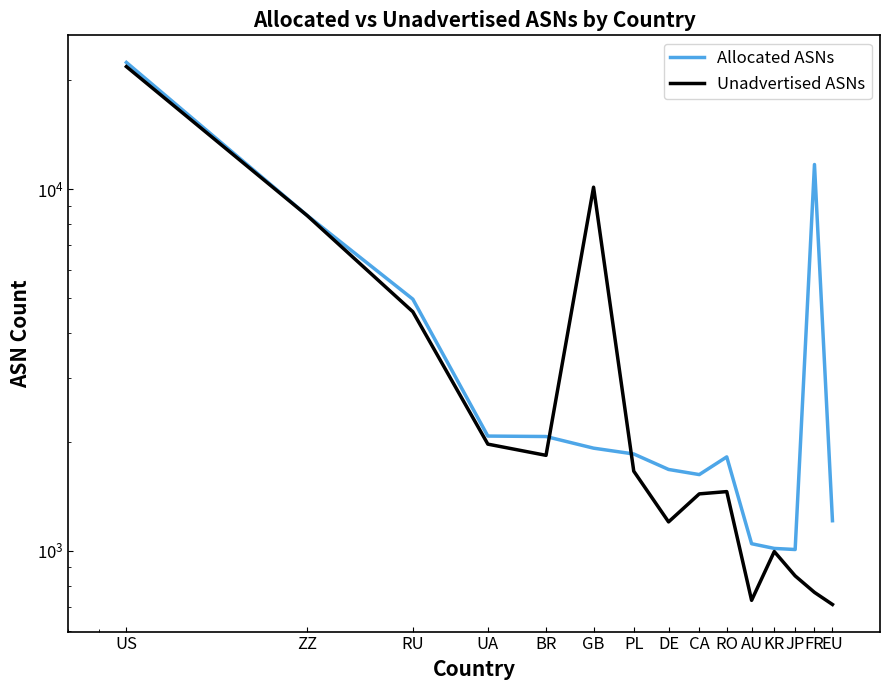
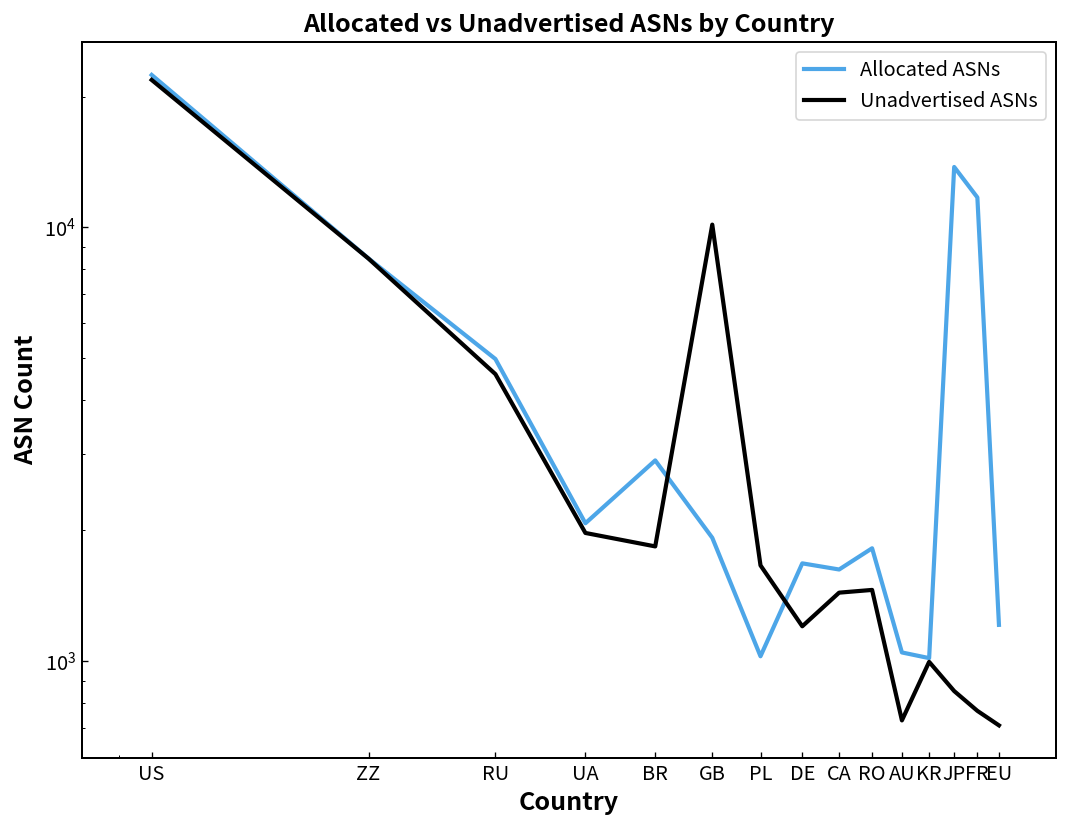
  {
    "Allocated ASNs": {
      "US": 22000,
      "RU": 5000,
      "UA": 2100,
-     "BR": 2100,
+     "BR": 2900,
      "GB": 1900,
-     "PL": 1900,
+     "PL": 1030,
      "DE": 1700,
      "CA": 1600,
      "RO": 1800,
      "AU": 1050,
      "KR": 1020,
-     "JP": 1010,
+     "JP": 13800,
      "FR": 11700,
      "EU": 1210
    },
    "Unadvertised ASNs": {
      "US": 22000,
      "RU": 4600,
      "UA": 2000,
      "BR": 1800,
      "GB": 10100,
      "PL": 1700,
      "DE": 1200,
      "CA": 1440,
      "RO": 1460,
      "AU": 730,
      "KR": 1000,
      "JP": 850,
      "FR": 770,
      "EU": 710
    }
  }
